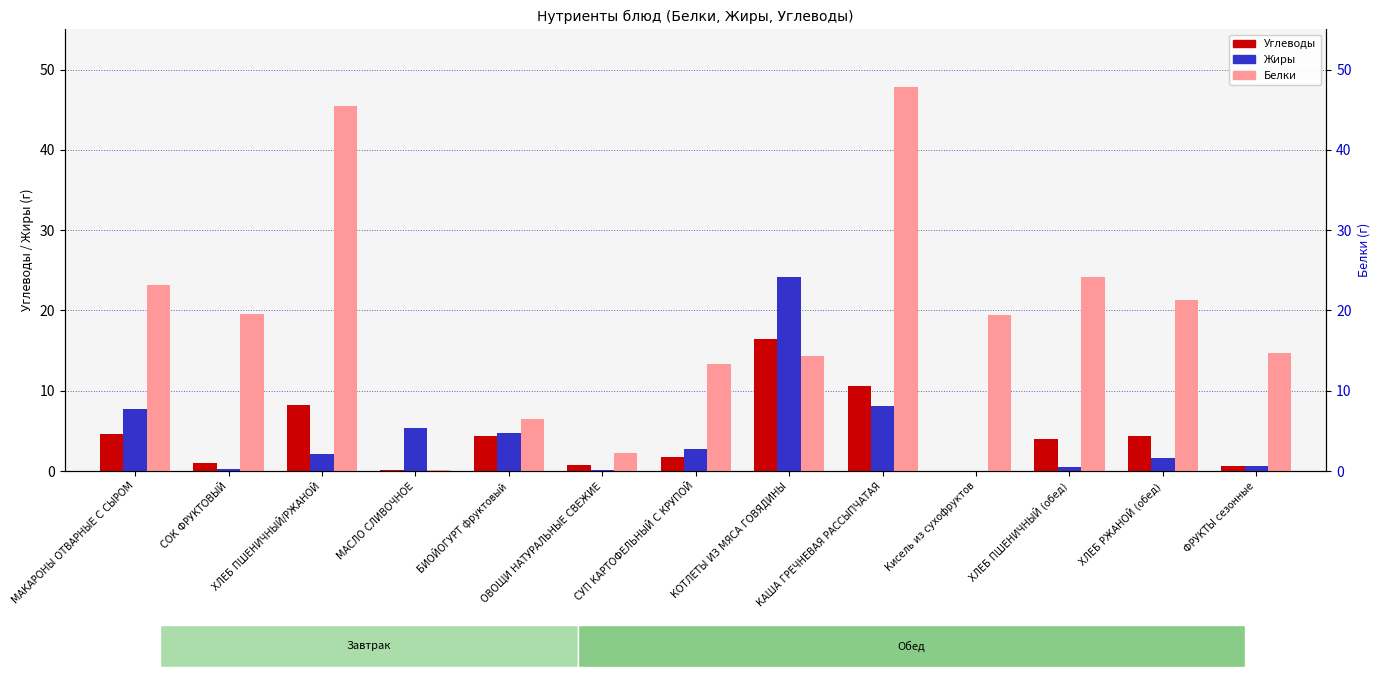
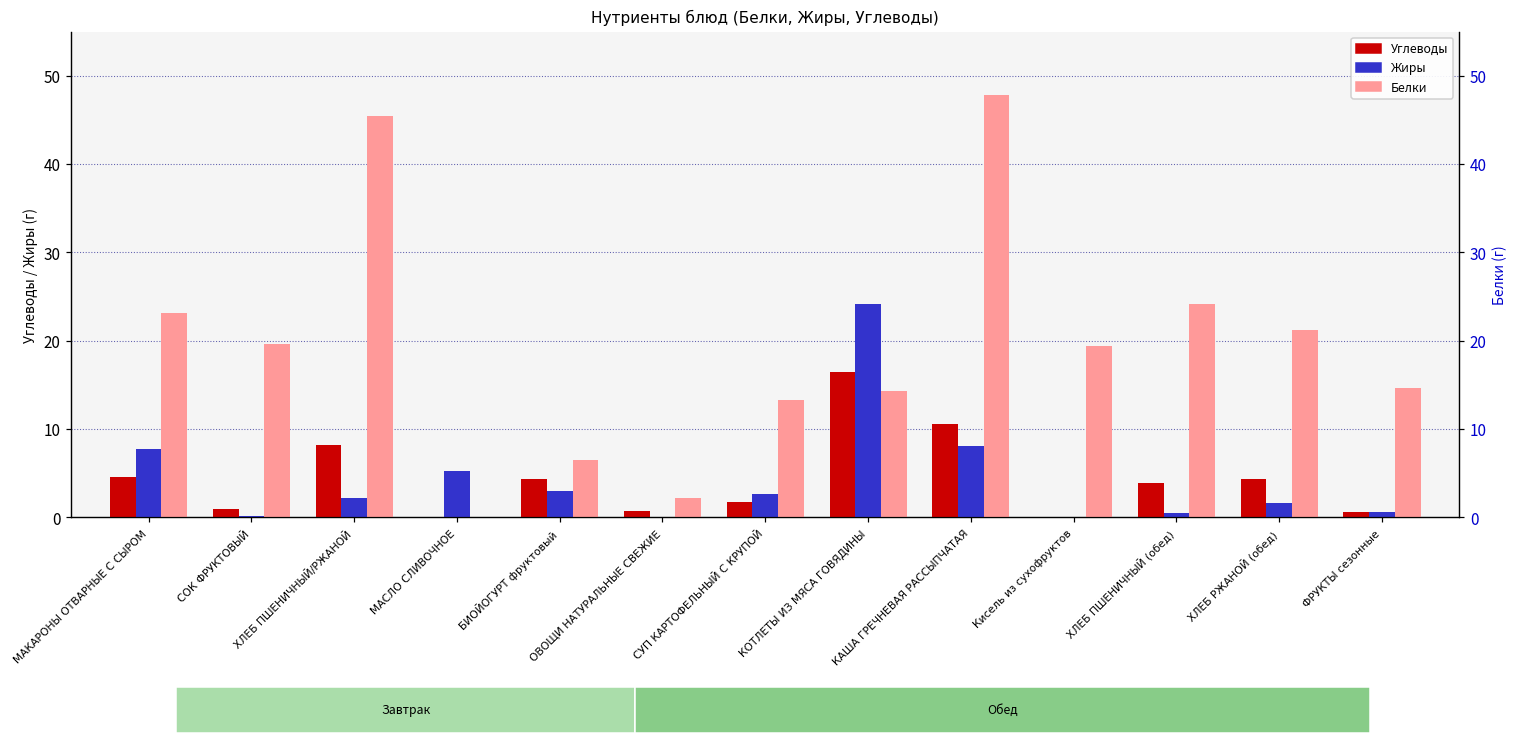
  {
    "Жиры": {
      "МАКАРОНЫ ОТВАРНЫЕ С СЫРОМ": 8,
      "ХЛЕБ ПШЕНИЧНЫЙ/РЖАНОЙ": 2,
      "МАСЛО СЛИВОЧНОЕ": 5,
-     "БИОЙОГУРТ фруктовый": 5,
+     "БИОЙОГУРТ фруктовый": 3,
      "СУП КАРТОФЕЛЬНЫЙ С КРУПОЙ": 3,
      "КОТЛЕТЫ ИЗ МЯСА ГОВЯДИНЫ": 24,
      "КАША ГРЕЧНЕВАЯ РАССЫПЧАТАЯ": 8,
      "Кисель из сухофруктов": 0,
      "ХЛЕБ ПШЕНИЧНЫЙ (обед)": 1,
      "ХЛЕБ РЖАНОЙ (обед)": 2,
      "ФРУКТЫ сезонные": 1
    }
  }
